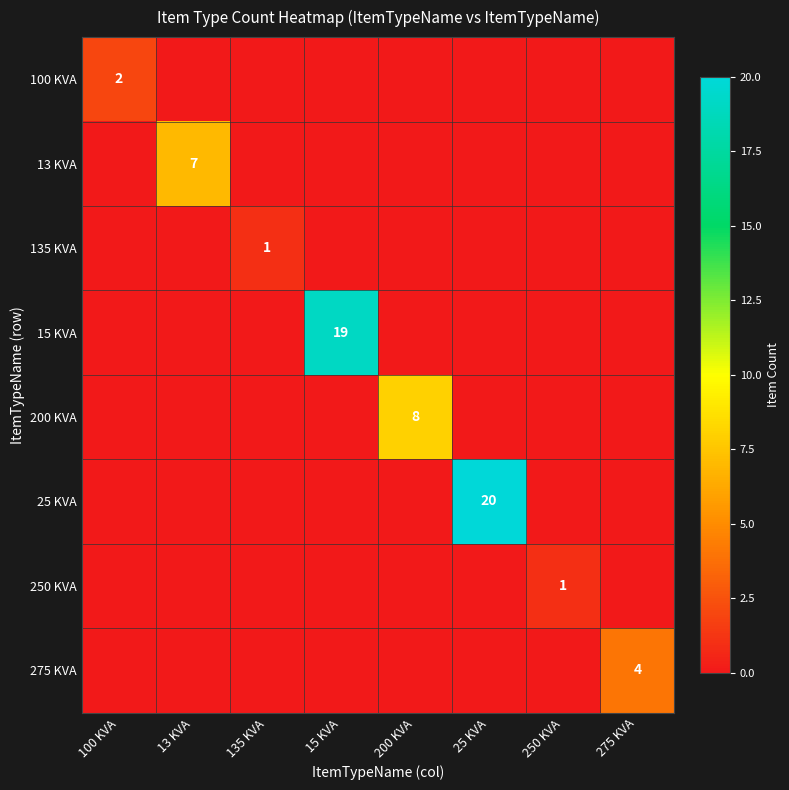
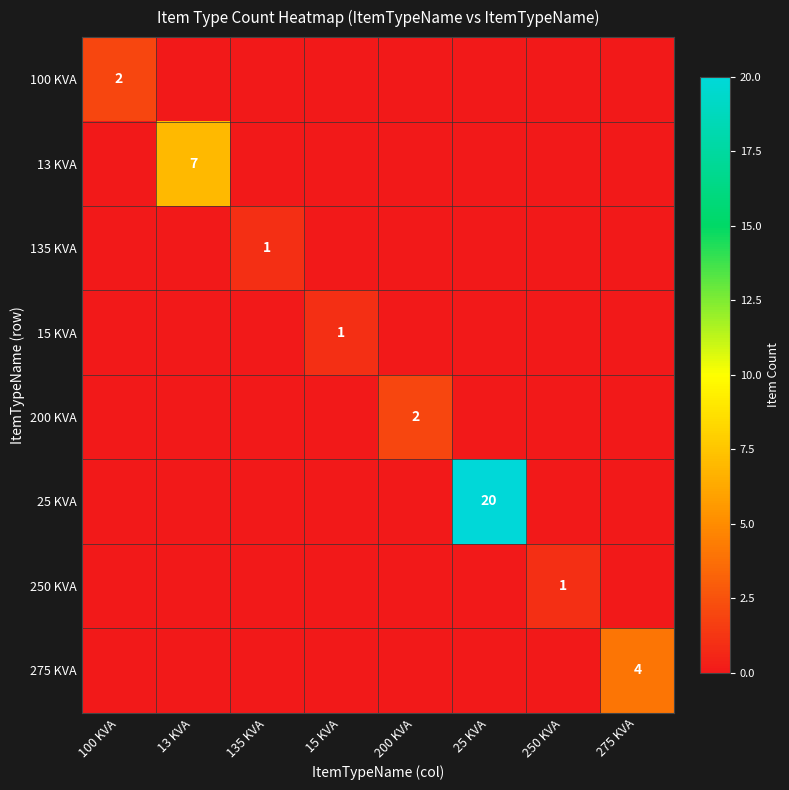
  {
    "100 KVA": {
      "100 KVA": 2
    },
    "13 KVA": {
      "13 KVA": 7
    },
    "135 KVA": {
      "135 KVA": 1
    },
    "15 KVA": {
-     "15 KVA": 19
+     "15 KVA": 1
    },
    "200 KVA": {
-     "200 KVA": 8
+     "200 KVA": 2
    },
    "25 KVA": {
      "25 KVA": 20
    },
    "250 KVA": {
      "250 KVA": 1
    },
    "275 KVA": {
      "275 KVA": 4
    }
  }
